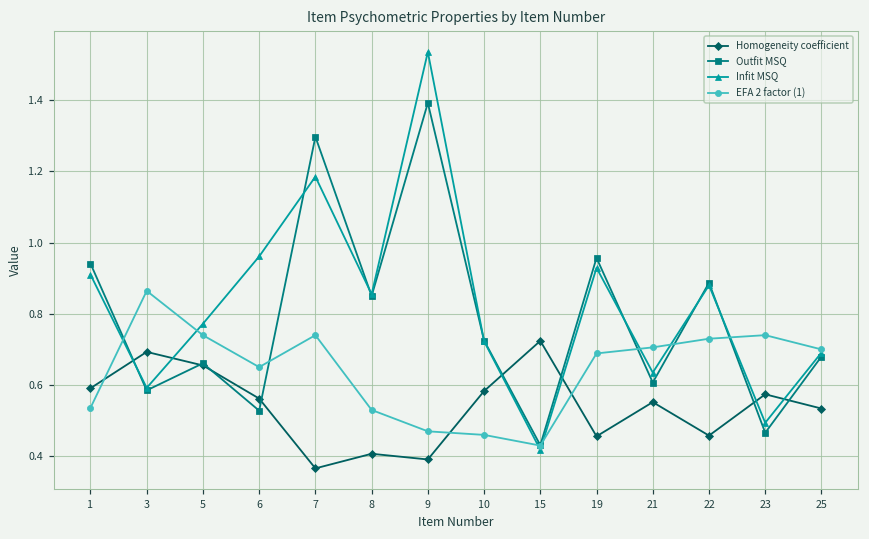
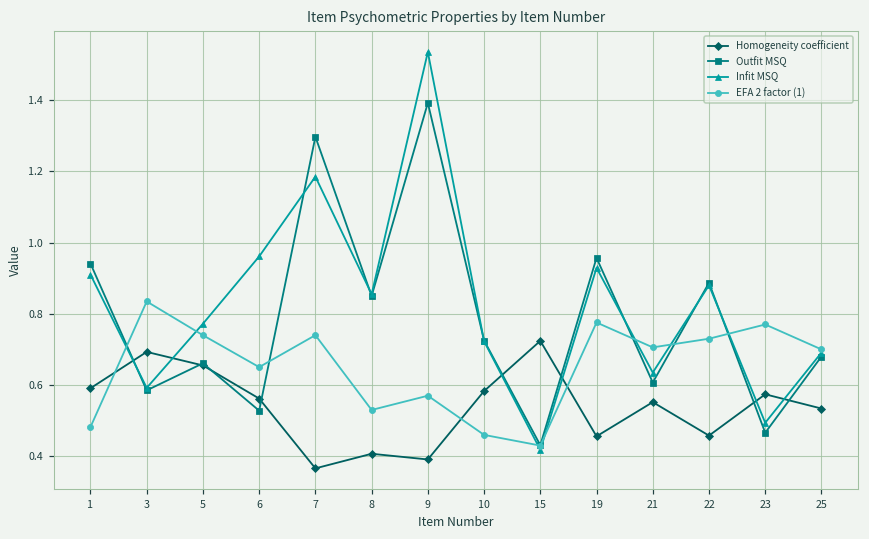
  {
    "EFA 2 factor (1)": {
-     "1": 0.54,
-     "3": 0.86,
+     "1": 0.48,
+     "3": 0.83,
      "5": 0.74,
      "6": 0.65,
      "7": 0.74,
      "8": 0.53,
-     "9": 0.47,
+     "9": 0.57,
      "10": 0.46,
-     "19": 0.69,
+     "19": 0.78,
      "21": 0.71,
      "22": 0.73,
-     "23": 0.74,
+     "23": 0.77,
      "25": 0.70
    }
  }
